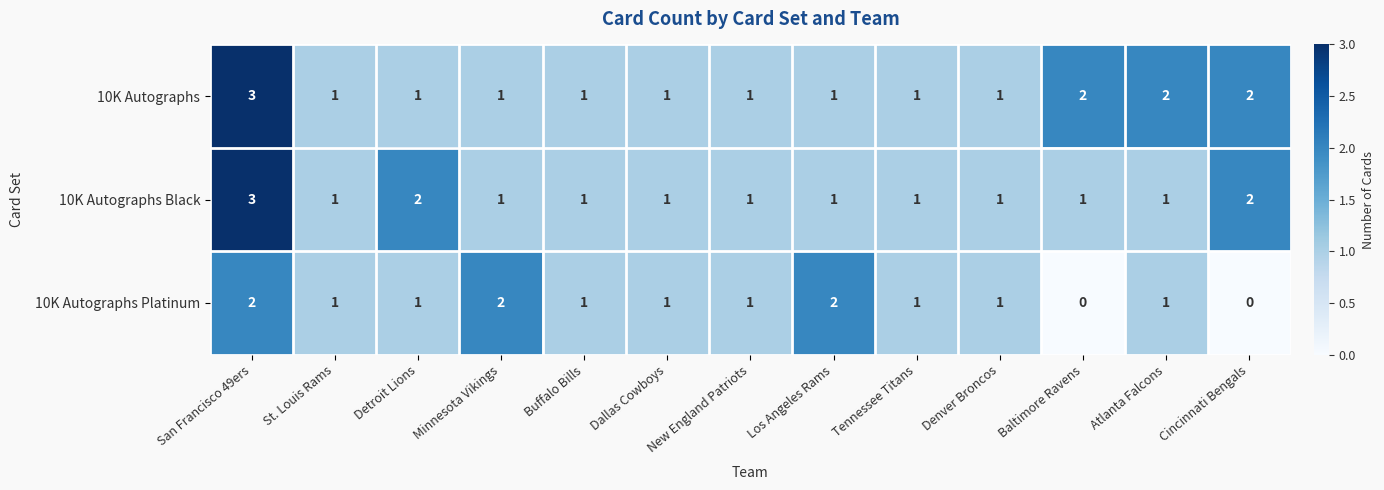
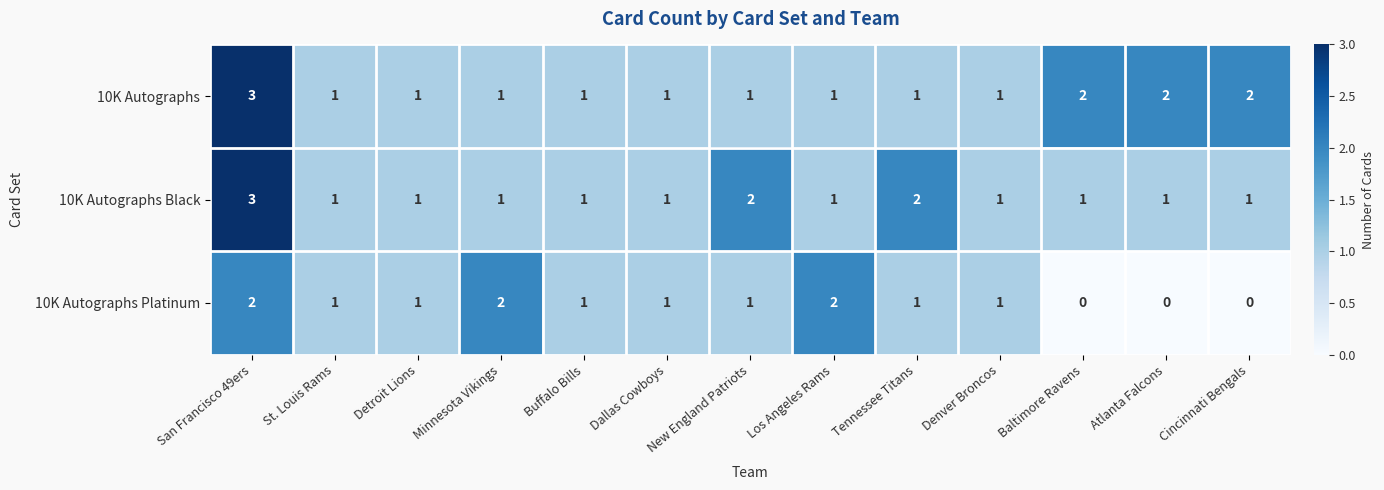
  {
    "10K Autographs": {
      "San Francisco 49ers": 3,
      "St. Louis Rams": 1,
      "Detroit Lions": 1,
      "Minnesota Vikings": 1,
      "Buffalo Bills": 1,
      "Dallas Cowboys": 1,
      "New England Patriots": 1,
      "Los Angeles Rams": 1,
      "Tennessee Titans": 1,
      "Denver Broncos": 1,
      "Baltimore Ravens": 2,
      "Atlanta Falcons": 2,
      "Cincinnati Bengals": 2
    },
    "10K Autographs Black": {
      "San Francisco 49ers": 3,
      "St. Louis Rams": 1,
-     "Detroit Lions": 2,
+     "Detroit Lions": 1,
      "Minnesota Vikings": 1,
      "Buffalo Bills": 1,
      "Dallas Cowboys": 1,
-     "New England Patriots": 1,
+     "New England Patriots": 2,
      "Los Angeles Rams": 1,
-     "Tennessee Titans": 1,
+     "Tennessee Titans": 2,
      "Denver Broncos": 1,
      "Baltimore Ravens": 1,
      "Atlanta Falcons": 1,
-     "Cincinnati Bengals": 2
+     "Cincinnati Bengals": 1
    },
    "10K Autographs Platinum": {
      "San Francisco 49ers": 2,
      "St. Louis Rams": 1,
      "Detroit Lions": 1,
      "Minnesota Vikings": 2,
      "Buffalo Bills": 1,
      "Dallas Cowboys": 1,
      "New England Patriots": 1,
      "Los Angeles Rams": 2,
      "Tennessee Titans": 1,
      "Denver Broncos": 1,
      "Baltimore Ravens": 0,
-     "Atlanta Falcons": 1,
+     "Atlanta Falcons": 0,
      "Cincinnati Bengals": 0
    }
  }
